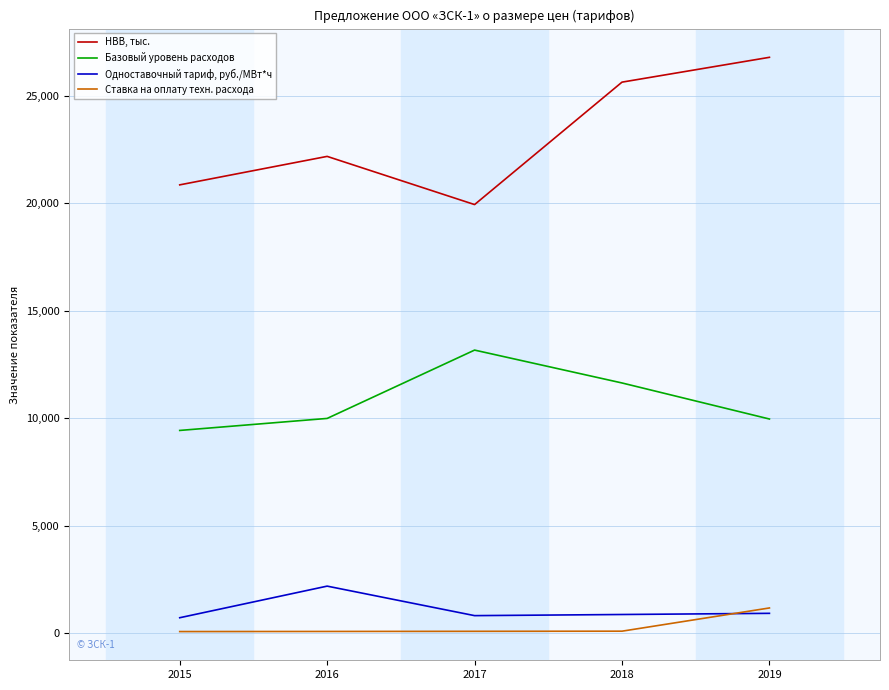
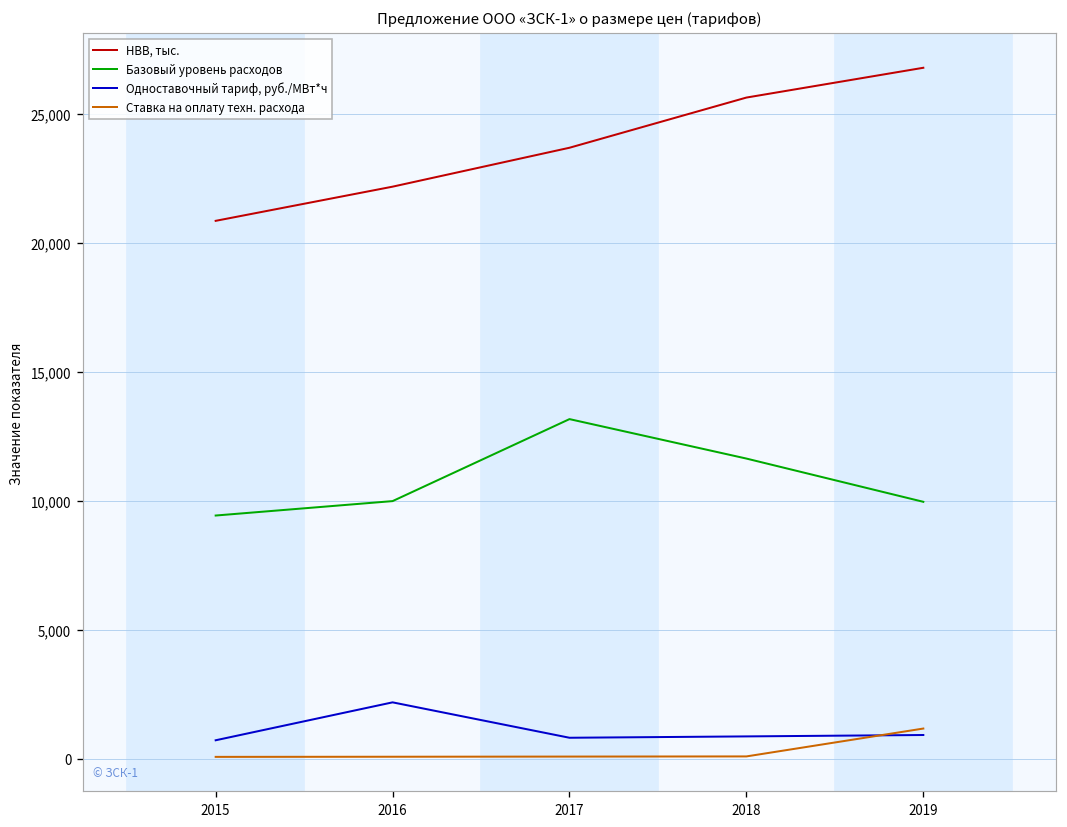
  {
    "НВВ, тыс.": {
      "2015": "20,900",
      "2016": "22,200",
-     "2017": "19,900",
+     "2017": "23,700",
      "2018": "25,600",
      "2019": "26,800"
    },
    "Базовый уровень расходов": {
      "2015": "9,400",
      "2016": "10,000",
      "2017": "13,200",
      "2018": "11,600",
      "2019": "10,000"
    },
    "Одноставочный тариф, руб./МВт*ч": {
      "2015": "700",
      "2016": "2,200",
      "2017": "800",
      "2018": "900",
      "2019": "900"
    },
    "Ставка на оплату техн. расхода": {
      "2015": "100",
      "2016": "100",
      "2017": "100",
      "2018": "100",
      "2019": "1,200"
    }
  }
